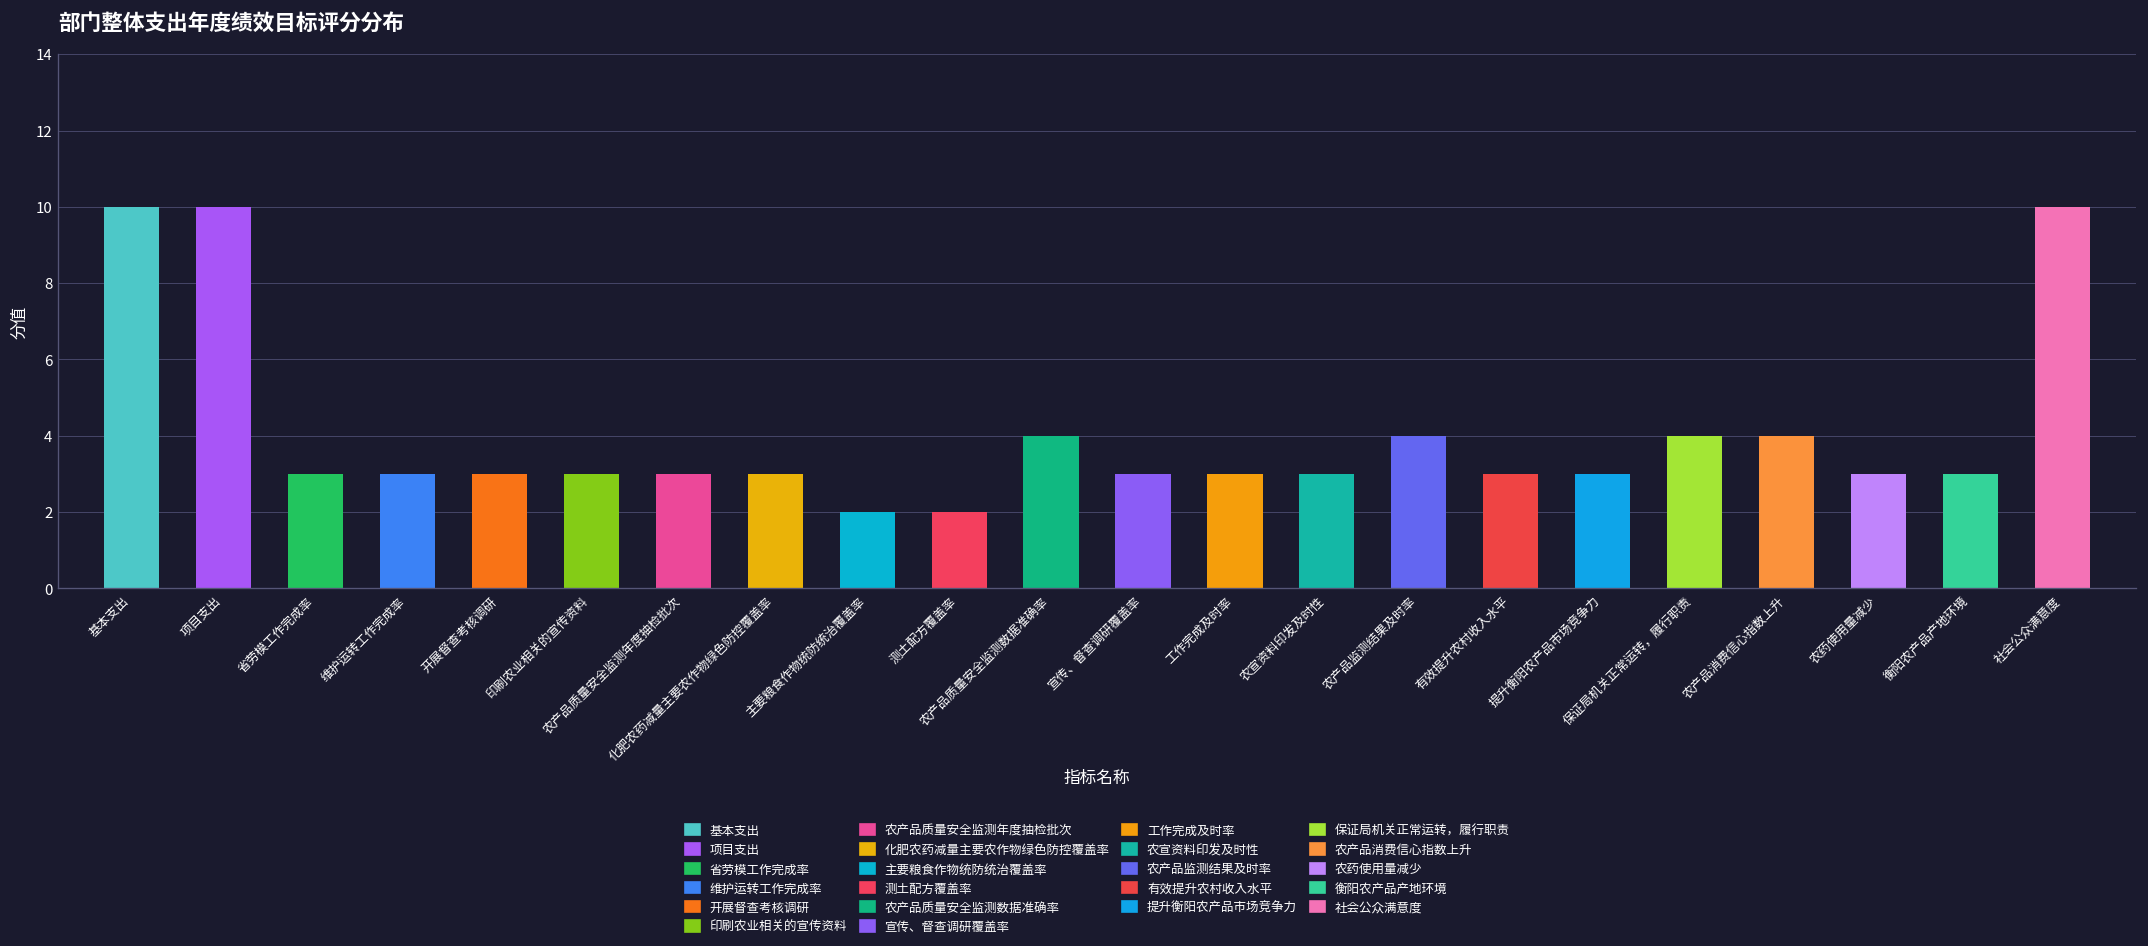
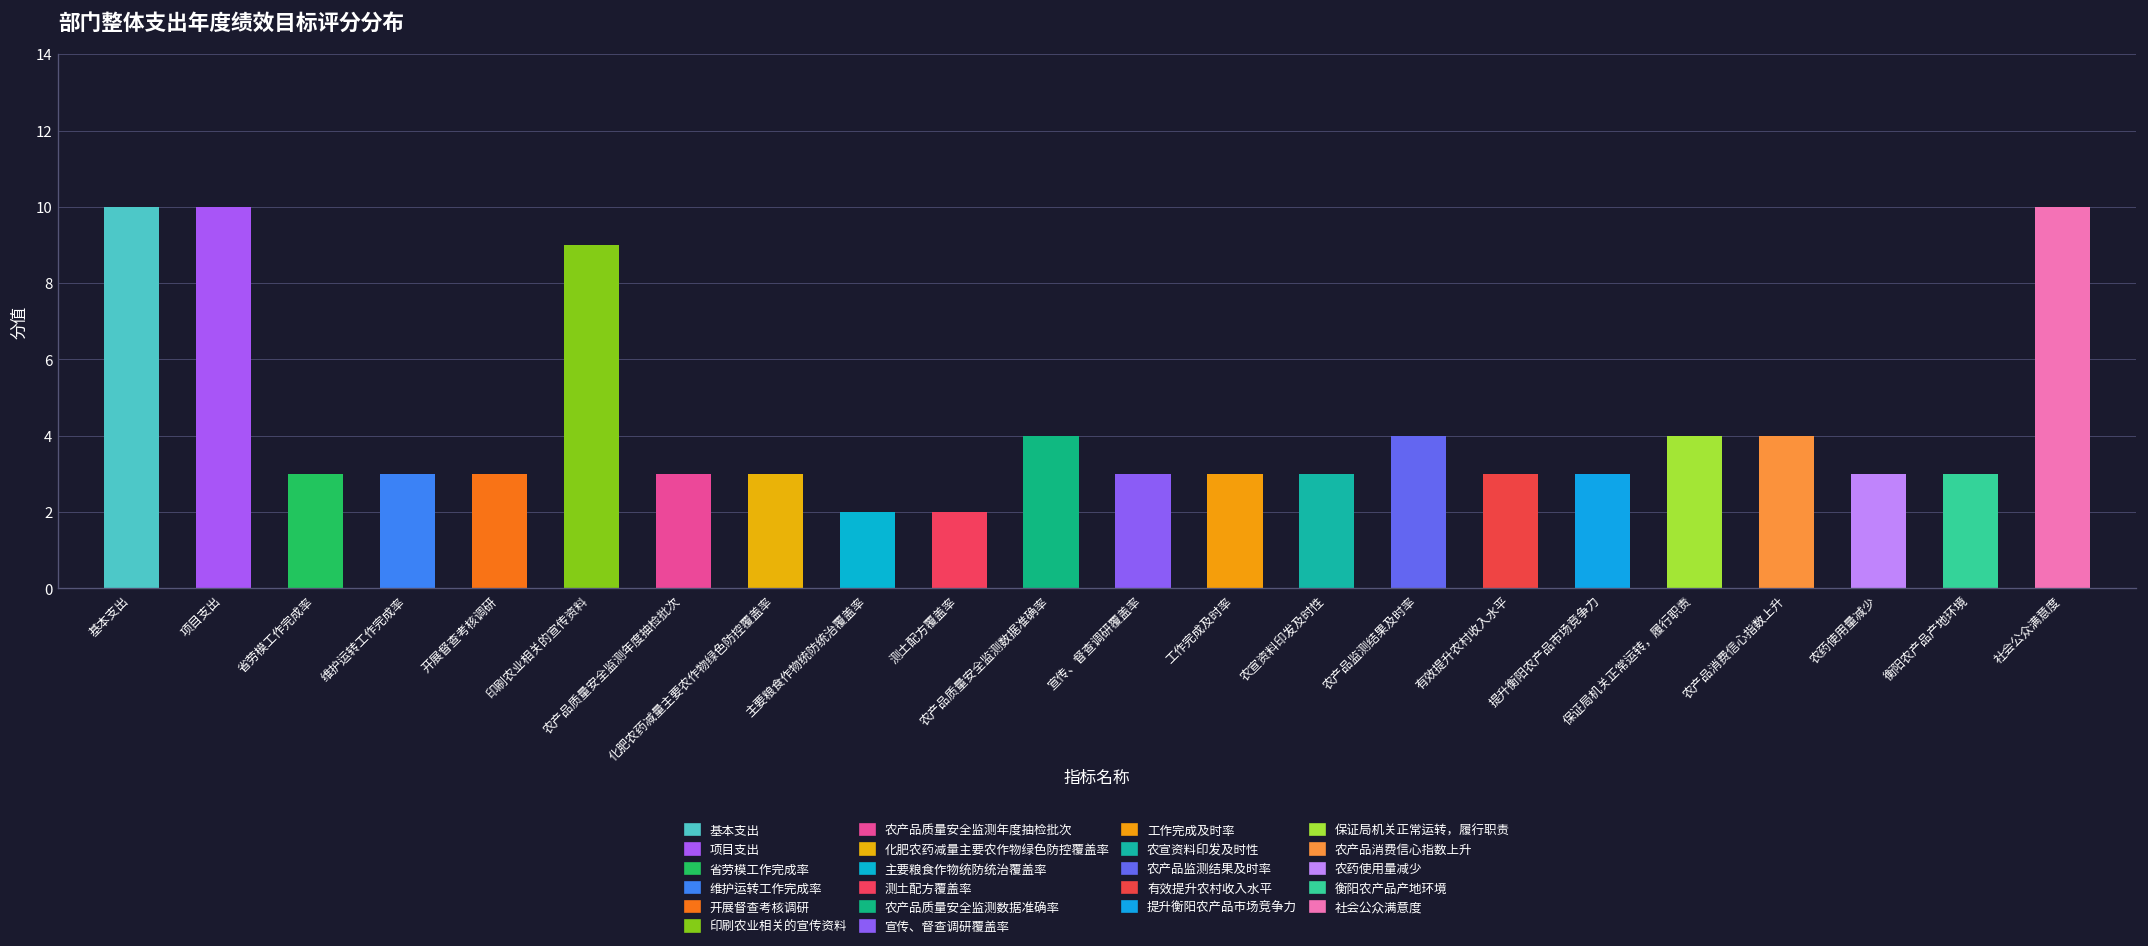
  {
    "基本支出": 10,
    "项目支出": 10,
    "省劳模工作完成率": 3,
    "维护运转工作完成率": 3,
    "开展督查考核调研": 3,
-   "印刷农业相关的宣传资料": 3,
+   "印刷农业相关的宣传资料": 9,
    "农产品质量安全监测年度抽检批次": 3,
    "化肥农药减量主要农作物绿色防控覆盖率": 3,
    "主要粮食作物统防统治覆盖率": 2,
    "测土配方覆盖率": 2,
    "农产品质量安全监测数据准确率": 4,
    "宣传、督查调研覆盖率": 3,
    "工作完成及时率": 3,
    "农宣资料印发及时性": 3,
    "农产品监测结果及时率": 4,
    "有效提升农村收入水平": 3,
    "提升衡阳农产品市场竞争力": 3,
    "保证局机关正常运转，履行职责": 4,
    "农产品消费信心指数上升": 4,
    "农药使用量减少": 3,
    "衡阳农产品产地环境": 3,
    "社会公众满意度": 10
  }
